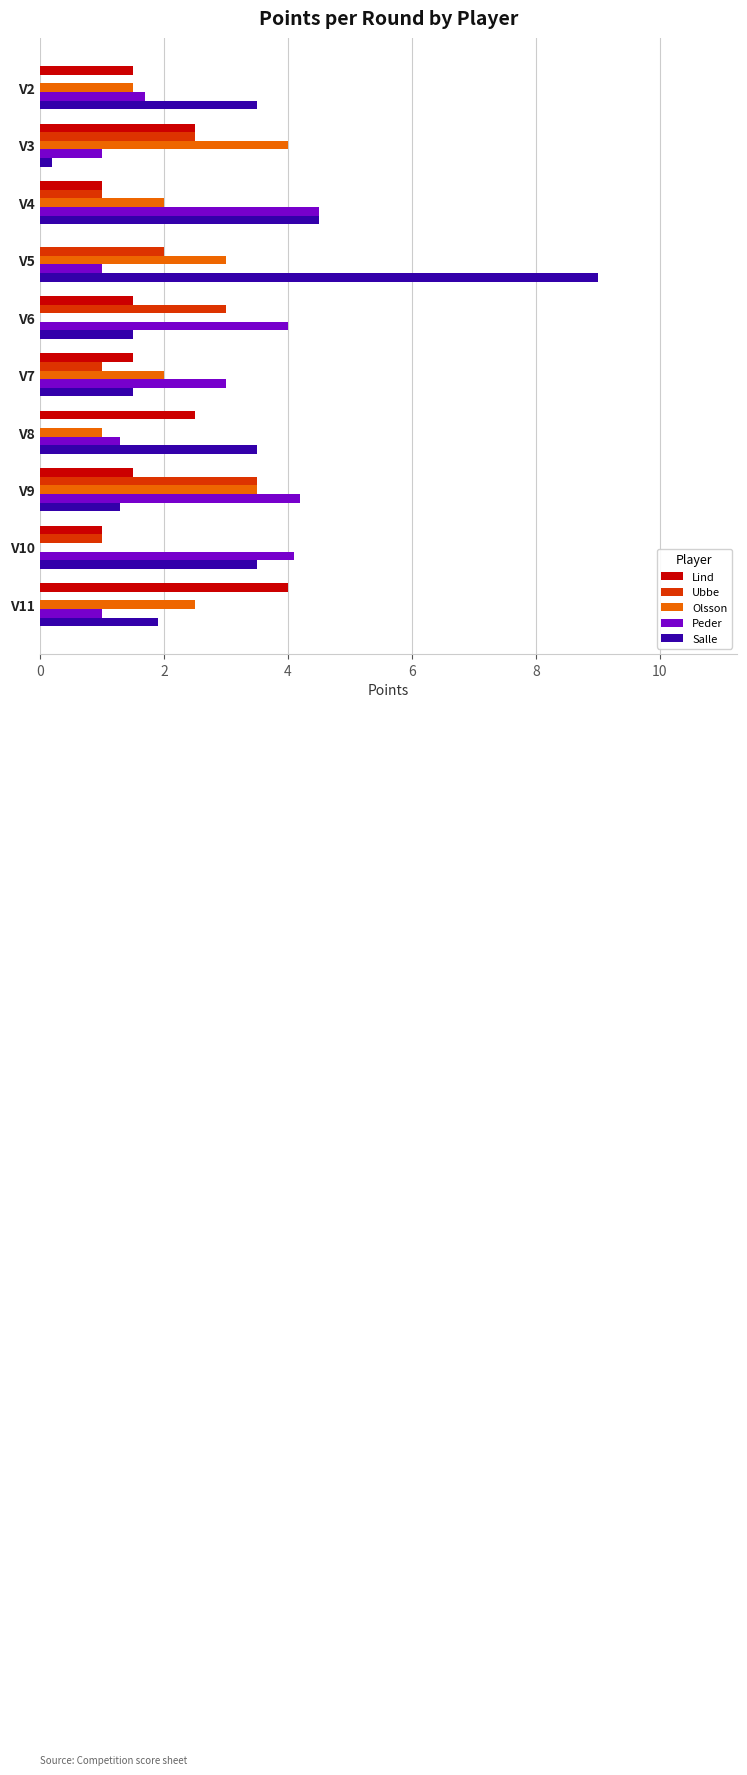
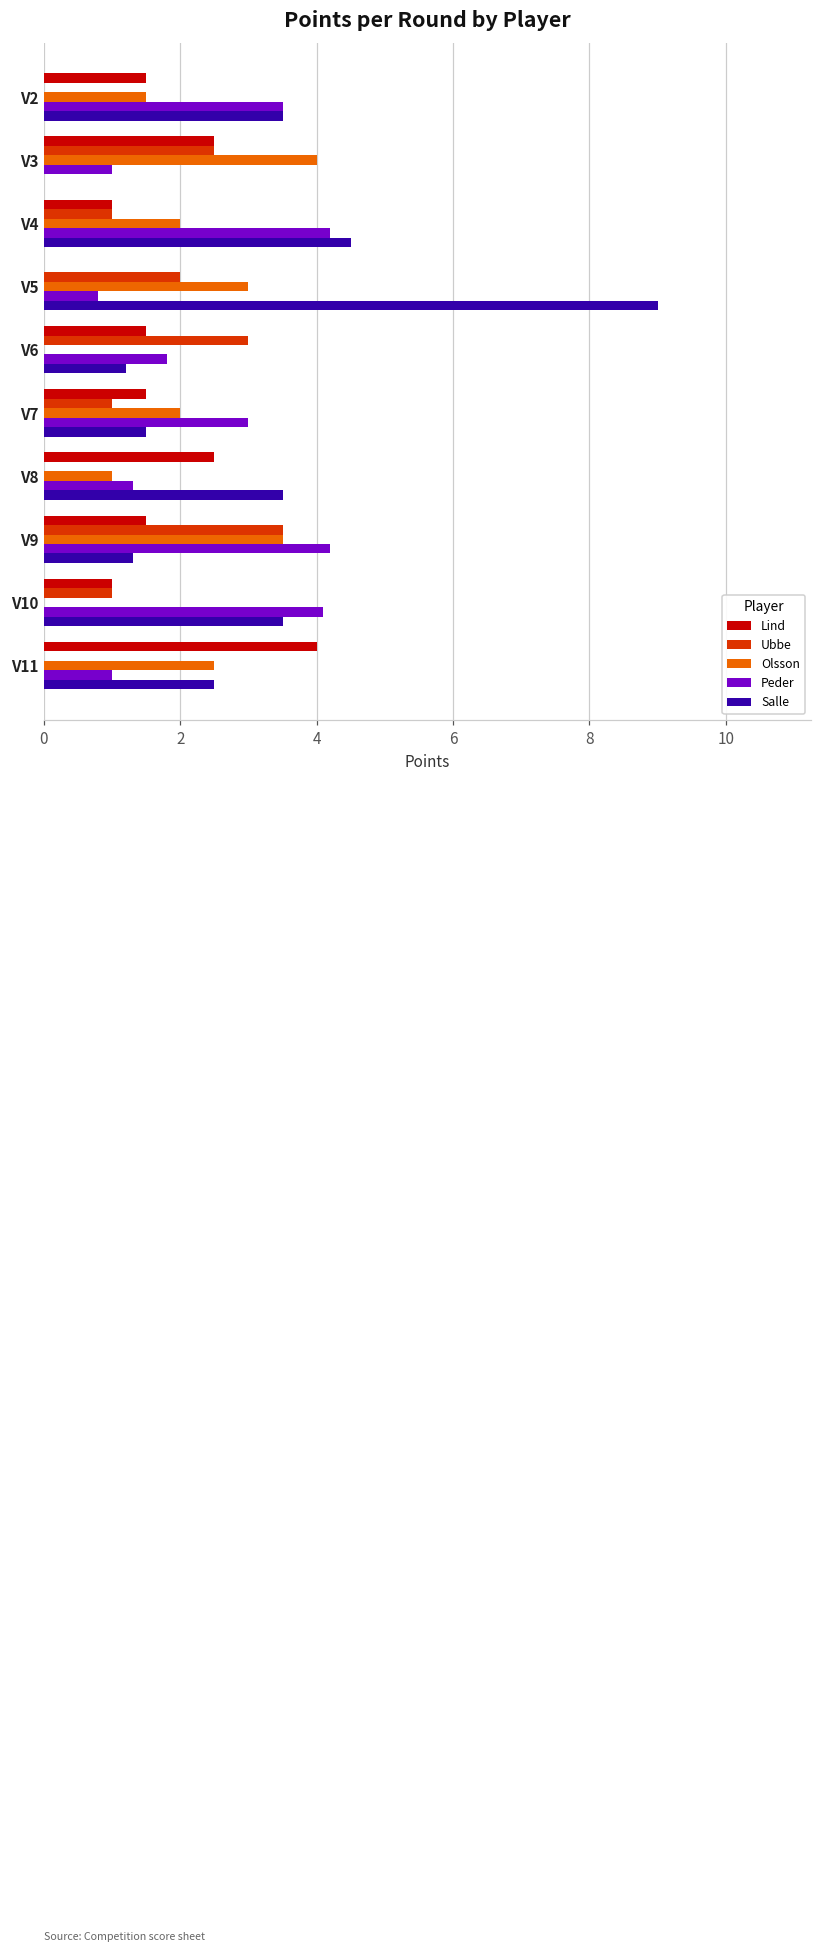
  {
    "Peder": {
-     "V2": 1.7,
+     "V2": 3.5,
      "V3": 1.0,
-     "V4": 4.5,
-     "V5": 1.0,
-     "V6": 4.0,
+     "V4": 4.2,
+     "V5": 0.8,
+     "V6": 1.8,
      "V7": 3.0,
      "V8": 1.3,
      "V9": 4.2,
      "V10": 4.1,
      "V11": 1.0
    },
    "Salle": {
      "V2": 3.5,
-     "V3": 0.2,
+     "V3": 0.0,
      "V4": 4.5,
      "V5": 9.0,
-     "V6": 1.5,
+     "V6": 1.2,
      "V7": 1.5,
      "V8": 3.5,
      "V9": 1.3,
      "V10": 3.5,
-     "V11": 1.9
+     "V11": 2.5
    }
  }
